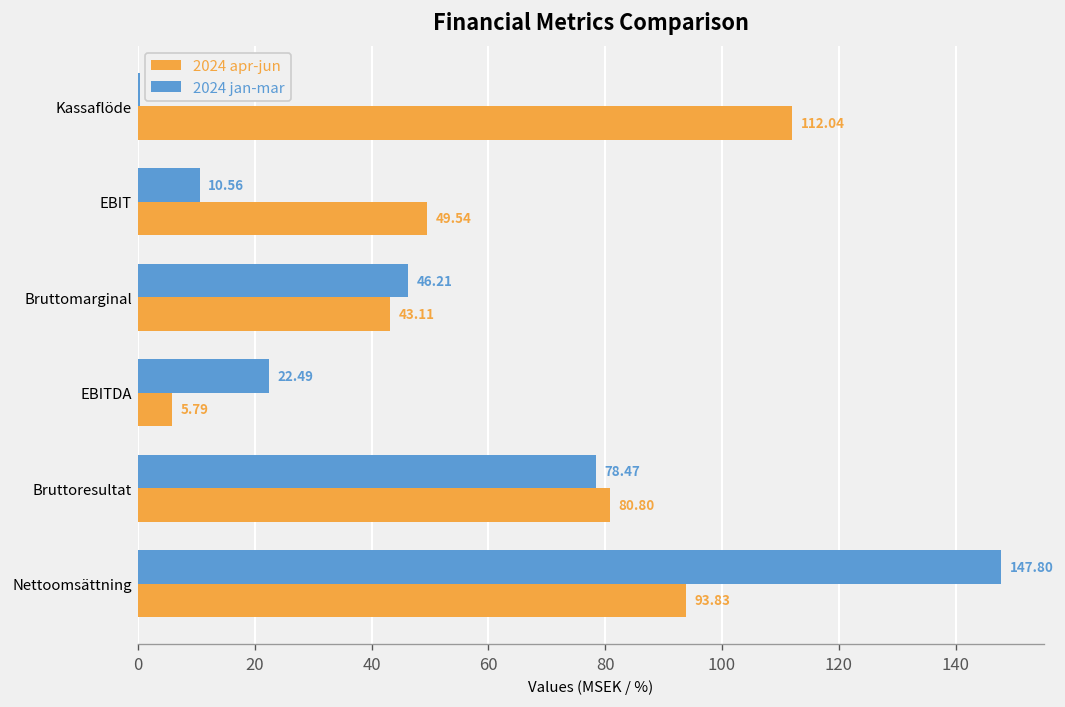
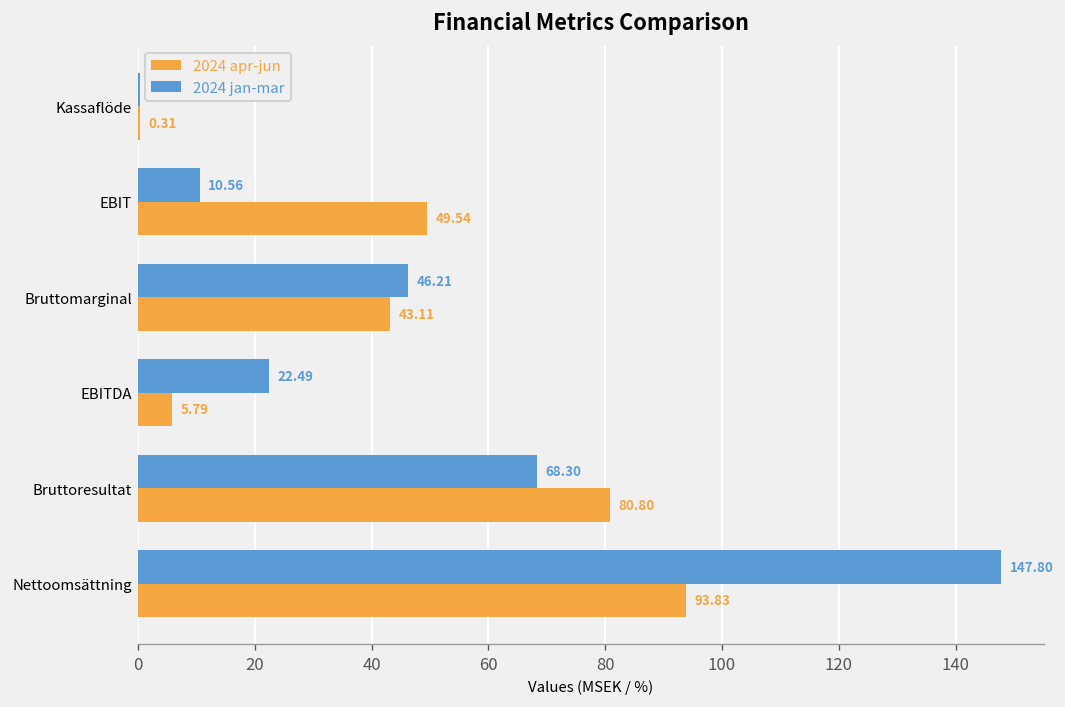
  {
    "2024 apr-jun": {
-     "Kassaflöde": 112.04,
+     "Kassaflöde": 0.31,
      "EBIT": 49.54,
      "Bruttomarginal": 43.11,
      "EBITDA": 5.79,
      "Bruttoresultat": 80.80,
      "Nettoomsättning": 93.83
    },
    "2024 jan-mar": {
      "EBIT": 10.56,
      "Bruttomarginal": 46.21,
      "EBITDA": 22.49,
-     "Bruttoresultat": 78.47,
+     "Bruttoresultat": 68.30,
      "Nettoomsättning": 147.80
    }
  }
